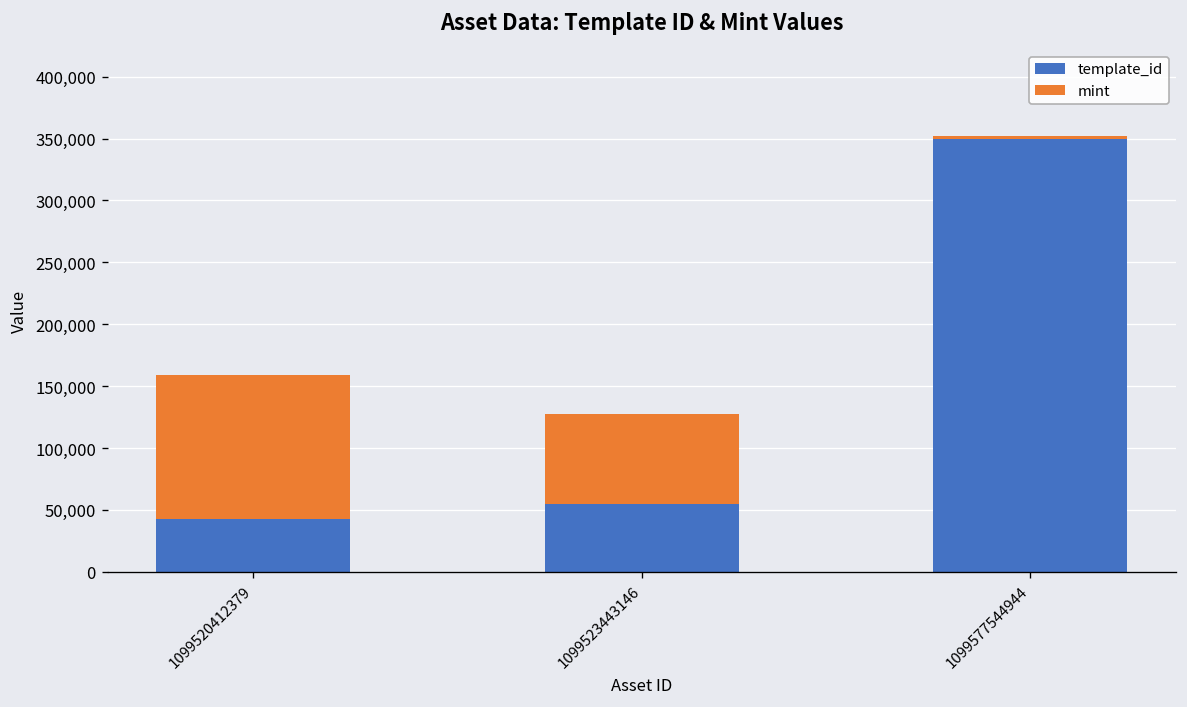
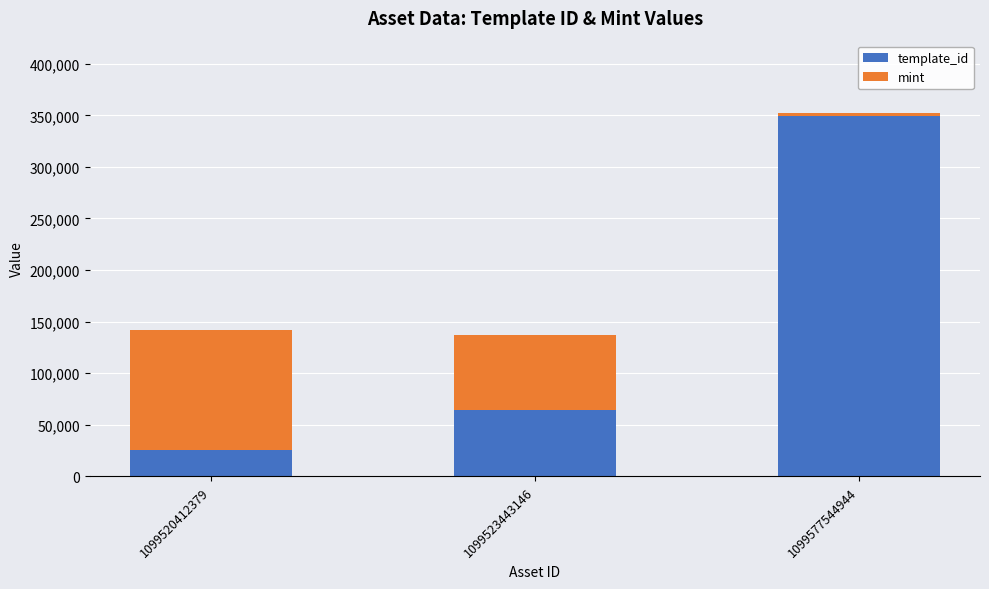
  {
    "template_id": {
-     "1099520412379": "42,000",
-     "1099523443146": "55,000",
+     "1099520412379": "25,000",
+     "1099523443146": "65,000",
      "1099577544944": "350,000"
    },
    "mint": {
      "1099520412379": "116,000",
      "1099523443146": "72,000",
      "1099577544944": "2,000"
    }
  }
